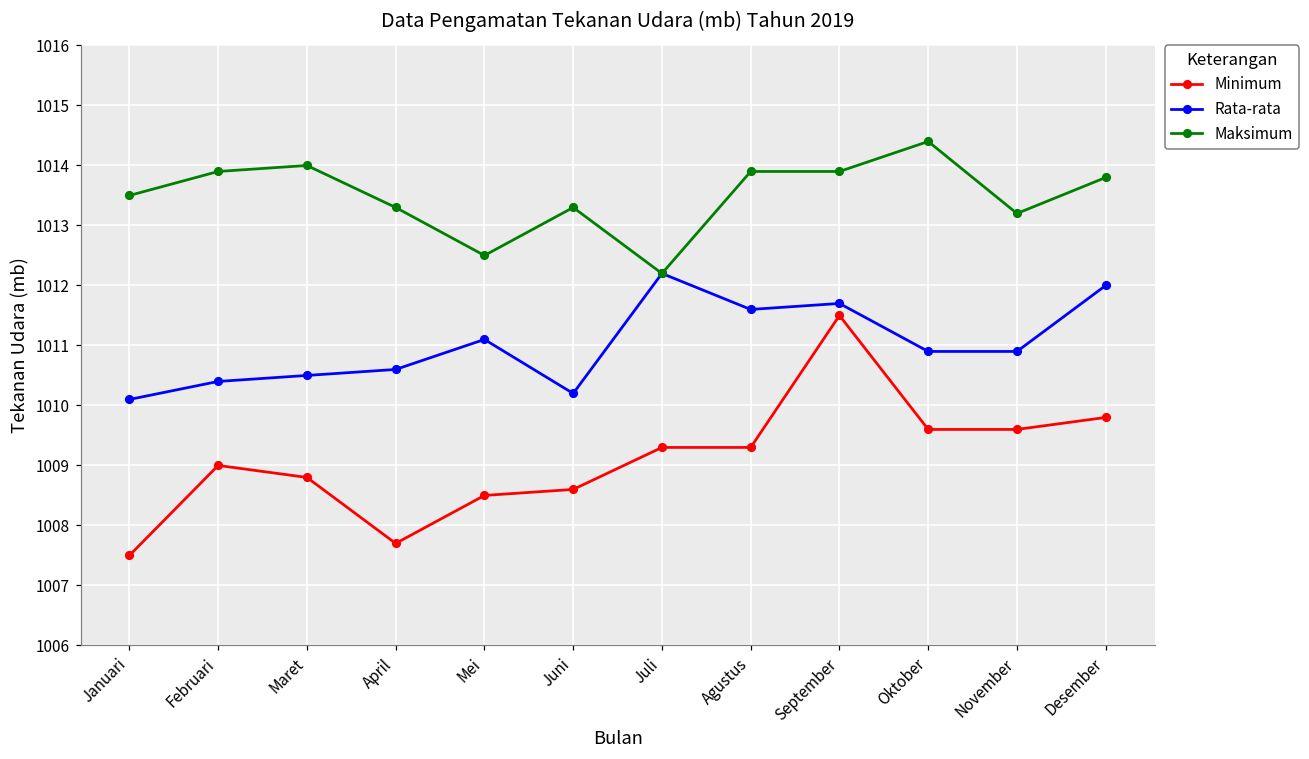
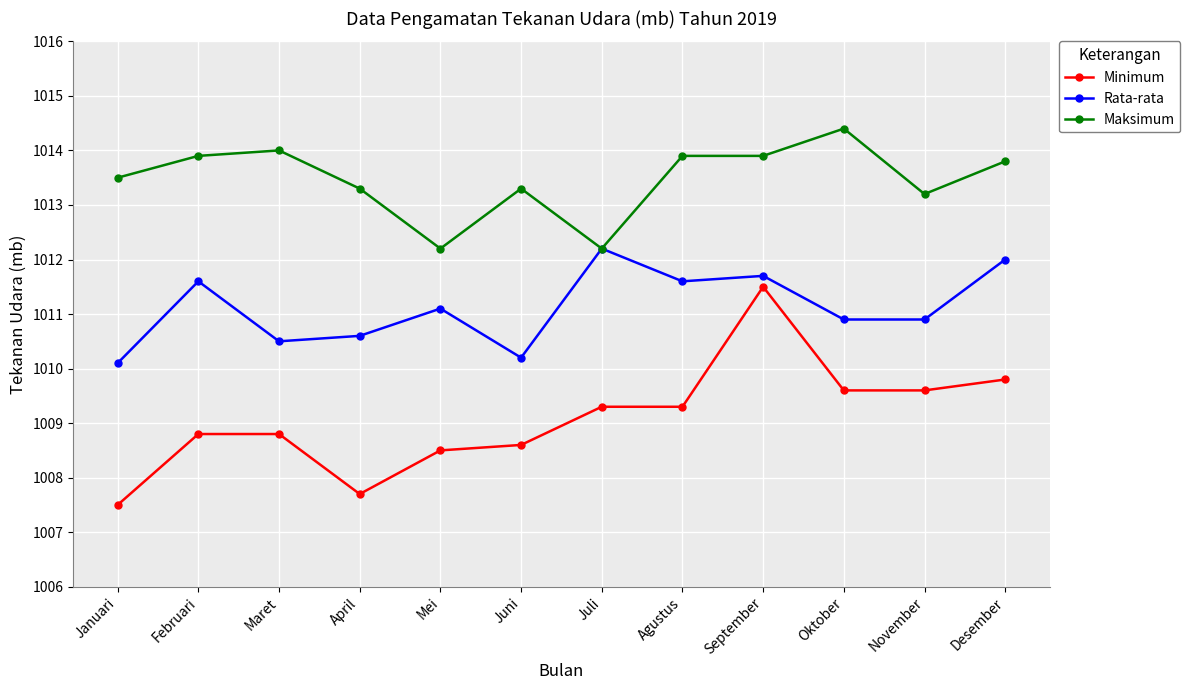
  {
    "Minimum": {
      "Januari": 1007.5,
-     "Februari": 1009.0,
+     "Februari": 1008.8,
      "Maret": 1008.8,
      "April": 1007.7,
      "Mei": 1008.5,
      "Juni": 1008.6,
      "Juli": 1009.3,
      "Agustus": 1009.3,
      "September": 1011.5,
      "Oktober": 1009.6,
      "November": 1009.6,
      "Desember": 1009.8
    },
    "Rata-rata": {
      "Januari": 1010.1,
-     "Februari": 1010.4,
+     "Februari": 1011.6,
      "Maret": 1010.5,
      "April": 1010.6,
      "Mei": 1011.1,
      "Juni": 1010.2,
      "Agustus": 1011.6,
      "September": 1011.7,
      "Oktober": 1010.9,
      "November": 1010.9,
      "Desember": 1012.0
    },
    "Maksimum": {
      "Januari": 1013.5,
      "Februari": 1013.9,
      "Maret": 1014.0,
      "April": 1013.3,
-     "Mei": 1012.5,
+     "Mei": 1012.2,
      "Juni": 1013.3,
      "Agustus": 1013.9,
      "September": 1013.9,
      "Oktober": 1014.4,
      "November": 1013.2,
      "Desember": 1013.8
    }
  }
